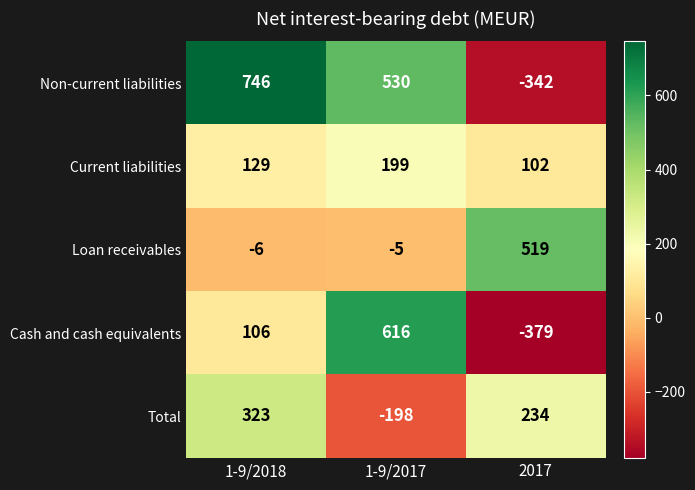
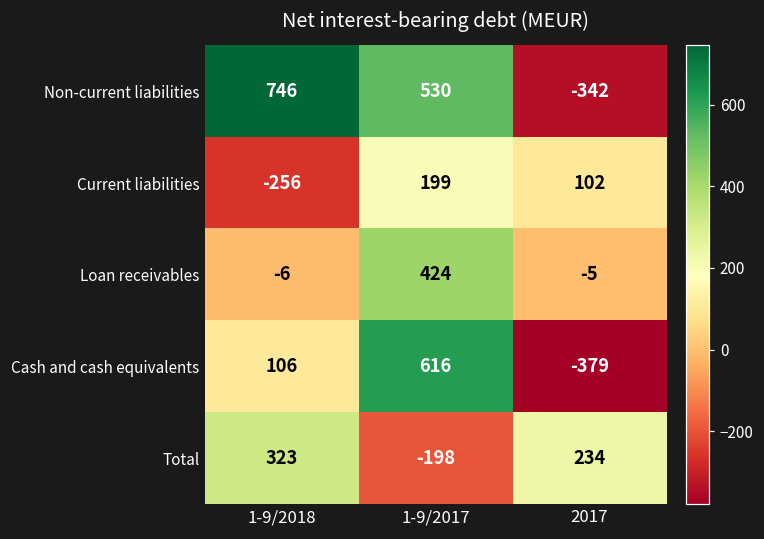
  {
    "Non-current liabilities": {
      "1-9/2018": 746,
      "1-9/2017": 530,
      "2017": -342
    },
    "Current liabilities": {
-     "1-9/2018": 129,
+     "1-9/2018": -256,
      "1-9/2017": 199,
      "2017": 102
    },
    "Loan receivables": {
      "1-9/2018": -6,
-     "1-9/2017": -5,
-     "2017": 519
+     "1-9/2017": 424,
+     "2017": -5
    },
    "Cash and cash equivalents": {
      "1-9/2018": 106,
      "1-9/2017": 616,
      "2017": -379
    },
    "Total": {
      "1-9/2018": 323,
      "1-9/2017": -198,
      "2017": 234
    }
  }
